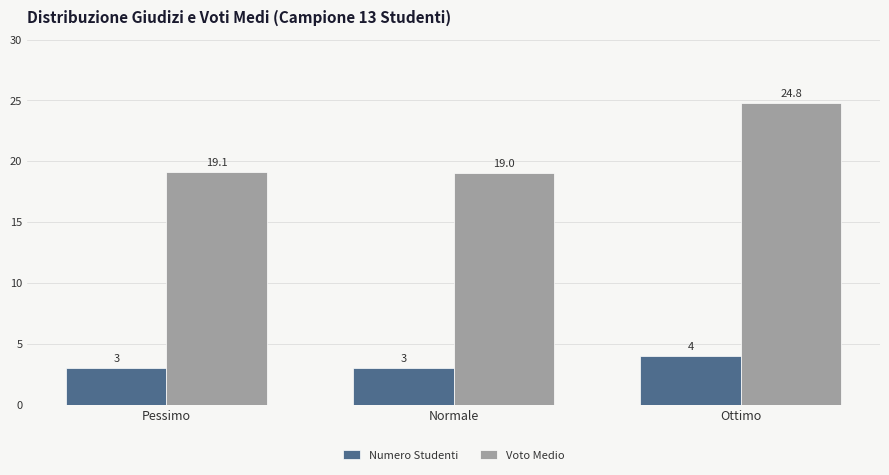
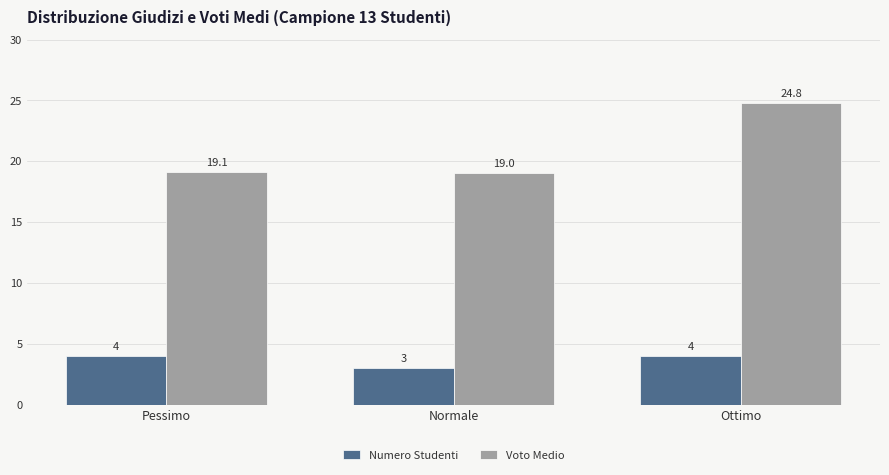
  {
    "Numero Studenti": {
-     "Pessimo": 3,
+     "Pessimo": 4,
      "Normale": 3,
      "Ottimo": 4
    },
    "Voto Medio": {
      "Pessimo": 19.1,
      "Normale": 19.0,
      "Ottimo": 24.8
    }
  }
